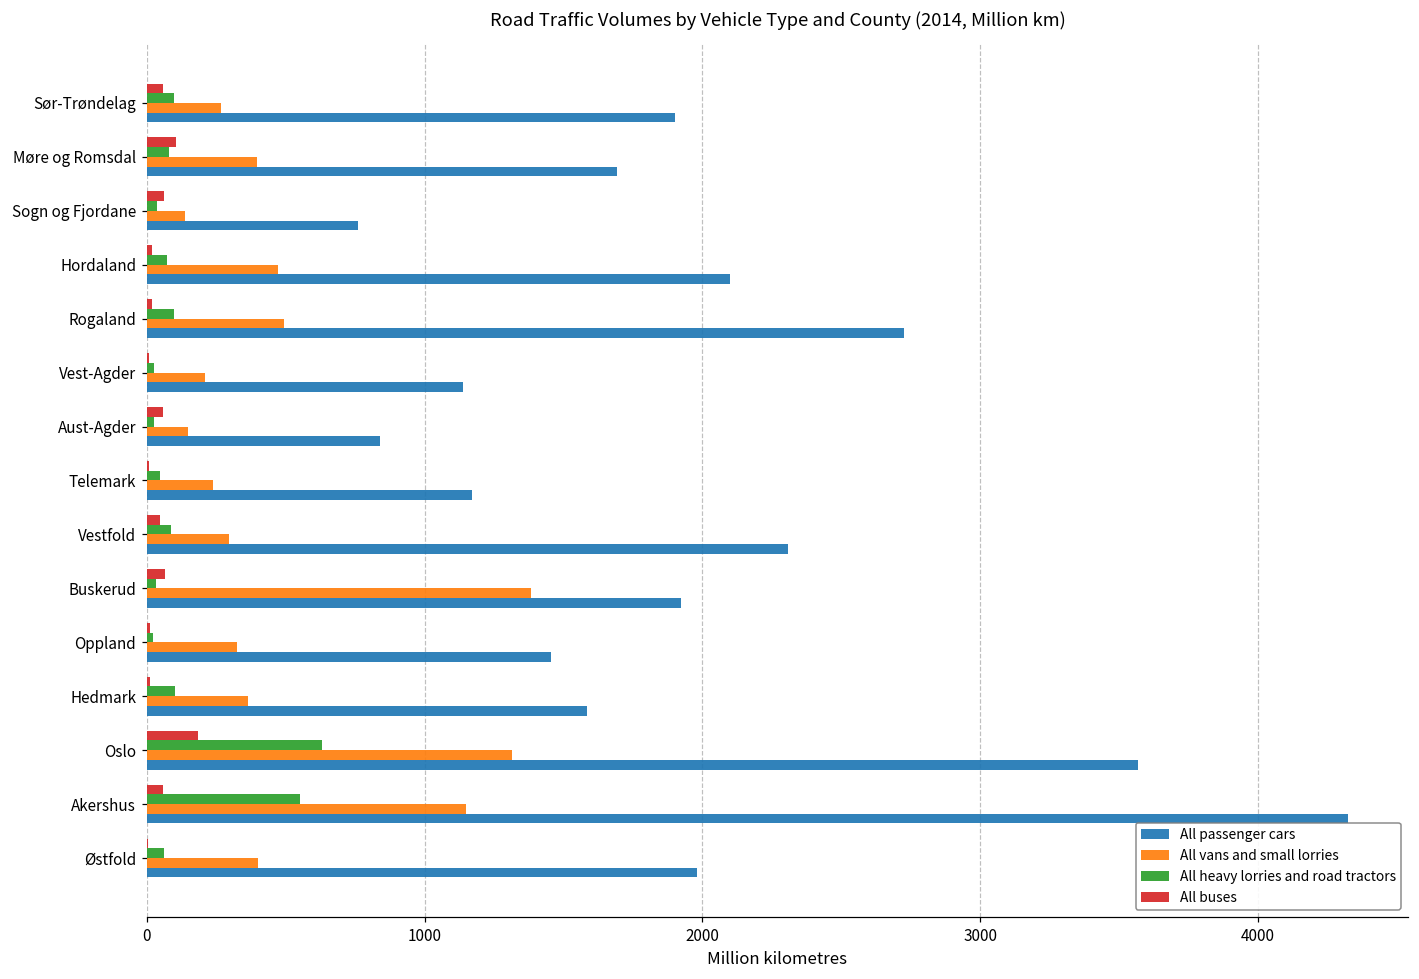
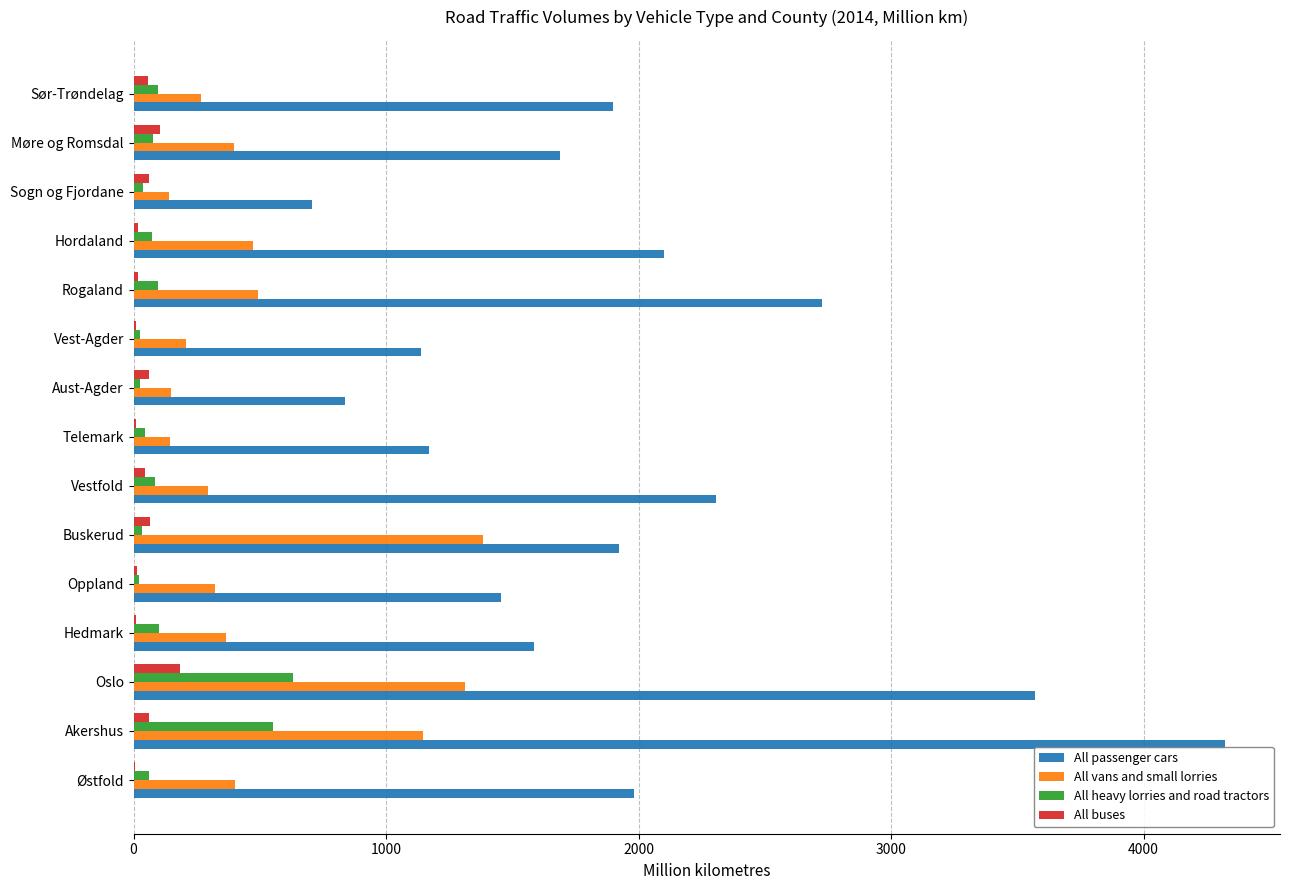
  {
    "All passenger cars": {
      "Sør-Trøndelag": 1900,
      "Møre og Romsdal": 1690,
-     "Sogn og Fjordane": 760,
+     "Sogn og Fjordane": 710,
      "Hordaland": 2100,
      "Rogaland": 2730,
      "Vest-Agder": 1140,
      "Aust-Agder": 840,
      "Telemark": 1170,
      "Vestfold": 2310,
      "Buskerud": 1920,
      "Oppland": 1460,
      "Hedmark": 1580,
      "Oslo": 3570,
      "Akershus": 4320,
      "Østfold": 1980
    },
    "All vans and small lorries": {
      "Sør-Trøndelag": 270,
      "Møre og Romsdal": 400,
      "Sogn og Fjordane": 140,
      "Hordaland": 470,
      "Rogaland": 490,
      "Vest-Agder": 210,
      "Aust-Agder": 150,
-     "Telemark": 240,
+     "Telemark": 150,
      "Vestfold": 290,
      "Buskerud": 1380,
      "Oppland": 320,
      "Hedmark": 360,
      "Oslo": 1310,
      "Akershus": 1150,
      "Østfold": 400
    },
    "All heavy lorries and road tractors": {
      "Sør-Trøndelag": 100,
      "Møre og Romsdal": 80,
      "Sogn og Fjordane": 40,
      "Hordaland": 70,
      "Rogaland": 100,
      "Vest-Agder": 30,
      "Aust-Agder": 30,
      "Telemark": 50,
      "Vestfold": 90,
      "Buskerud": 30,
      "Oppland": 20,
      "Hedmark": 100,
      "Oslo": 630,
      "Akershus": 550,
      "Østfold": 60
    },
    "All buses": {
      "Sør-Trøndelag": 60,
      "Møre og Romsdal": 100,
      "Sogn og Fjordane": 60,
      "Hordaland": 20,
      "Rogaland": 20,
      "Aust-Agder": 60,
      "Vestfold": 50,
      "Buskerud": 60,
      "Oppland": 10,
      "Hedmark": 10,
      "Oslo": 180,
      "Akershus": 60
    }
  }
